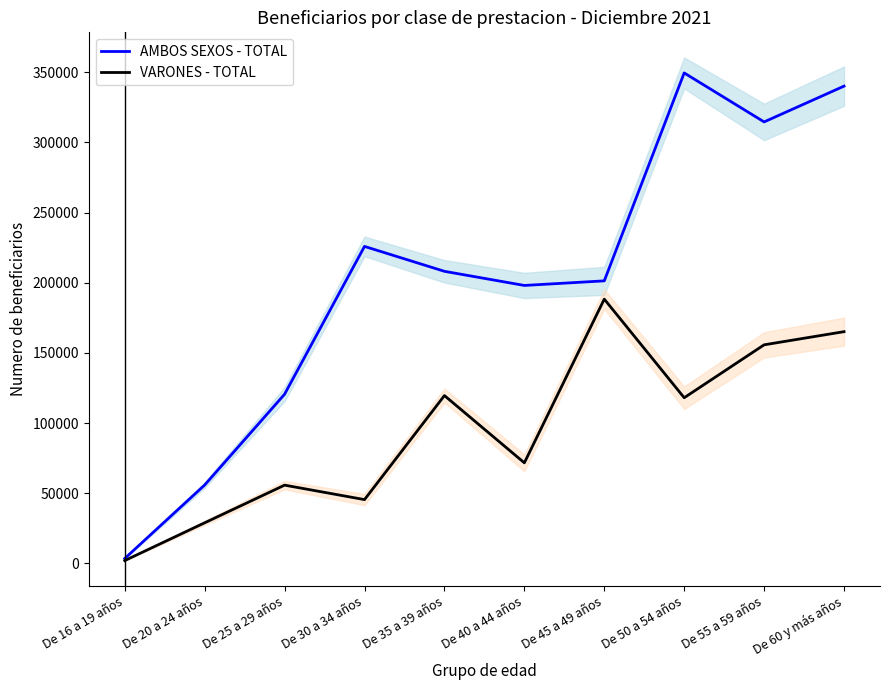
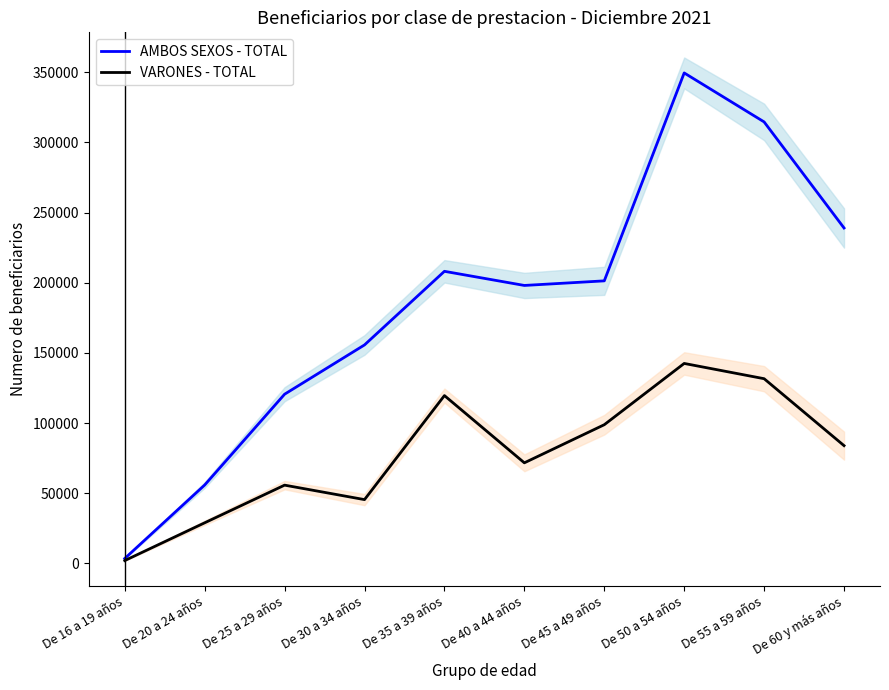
  {
    "AMBOS SEXOS - TOTAL": {
      "De 20 a 24 años": 56000,
      "De 25 a 29 años": 121000,
-     "De 30 a 34 años": 226000,
+     "De 30 a 34 años": 156000,
      "De 35 a 39 años": 208000,
      "De 40 a 44 años": 198000,
      "De 45 a 49 años": 201000,
      "De 50 a 54 años": 349000,
      "De 55 a 59 años": 315000,
-     "De 60 y más años": 340000
+     "De 60 y más años": 239000
    },
    "VARONES - TOTAL": {
      "De 25 a 29 años": 56000,
      "De 30 a 34 años": 45000,
      "De 35 a 39 años": 120000,
      "De 40 a 44 años": 72000,
-     "De 45 a 49 años": 188000,
-     "De 50 a 54 años": 118000,
-     "De 55 a 59 años": 156000,
-     "De 60 y más años": 165000
+     "De 45 a 49 años": 99000,
+     "De 50 a 54 años": 142000,
+     "De 55 a 59 años": 132000,
+     "De 60 y más años": 84000
    }
  }
